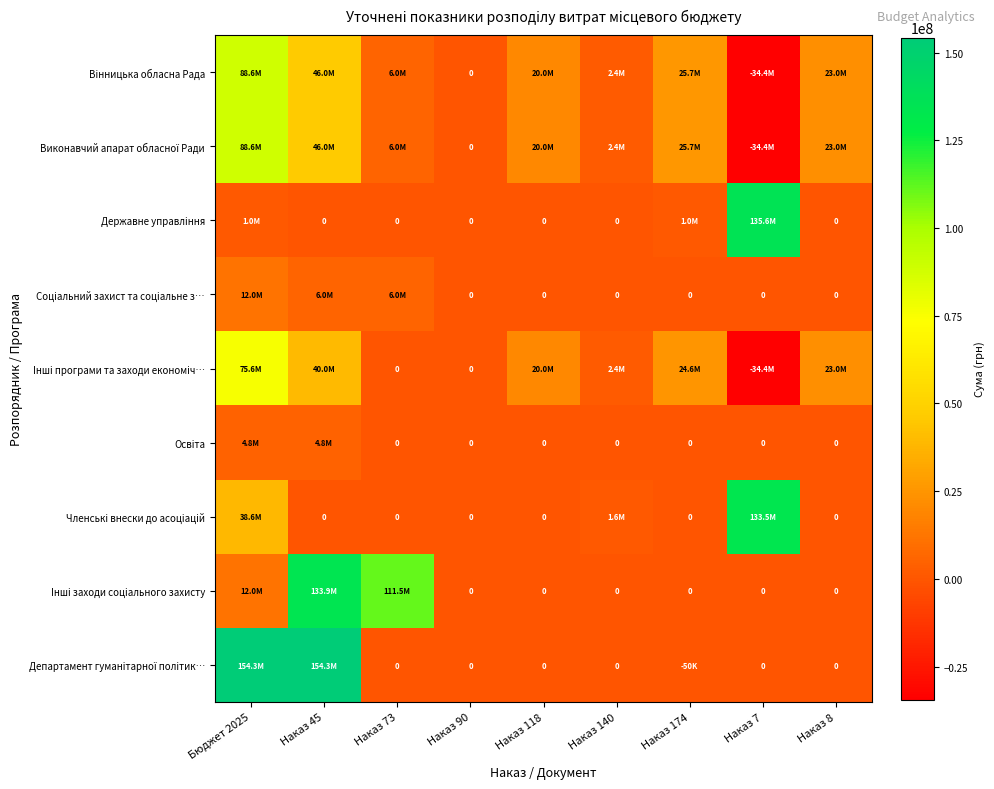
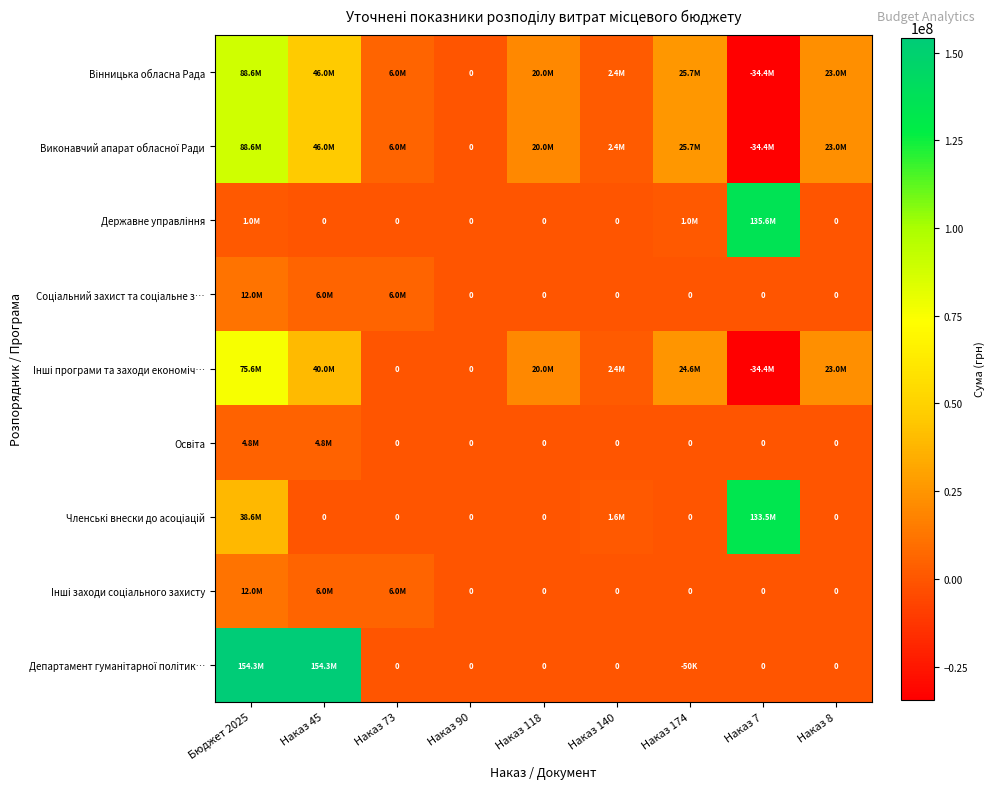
  {
    "Вінницька обласна Рада": {
      "Бюджет 2025": "88.6M",
      "Наказ 45": "46.0M",
      "Наказ 73": "6.0M",
      "Наказ 90": "0",
      "Наказ 118": "20.0M",
      "Наказ 140": "2.4M",
      "Наказ 174": "25.7M",
      "Наказ 7": "-34.4M",
      "Наказ 8": "23.0M"
    },
    "Виконавчий апарат обласної Ради": {
      "Бюджет 2025": "88.6M",
      "Наказ 45": "46.0M",
      "Наказ 73": "6.0M",
      "Наказ 90": "0",
      "Наказ 118": "20.0M",
      "Наказ 140": "2.4M",
      "Наказ 174": "25.7M",
      "Наказ 7": "-34.4M",
      "Наказ 8": "23.0M"
    },
    "Державне управління": {
      "Бюджет 2025": "1.0M",
      "Наказ 45": "0",
      "Наказ 73": "0",
      "Наказ 90": "0",
      "Наказ 118": "0",
      "Наказ 140": "0",
      "Наказ 174": "1.0M",
      "Наказ 7": "135.6M",
      "Наказ 8": "0"
    },
    "Соціальний захист та соціальне з…": {
      "Бюджет 2025": "12.0M",
      "Наказ 45": "6.0M",
      "Наказ 73": "6.0M",
      "Наказ 90": "0",
      "Наказ 118": "0",
      "Наказ 140": "0",
      "Наказ 174": "0",
      "Наказ 7": "0",
      "Наказ 8": "0"
    },
    "Інші програми та заходи економіч…": {
      "Бюджет 2025": "75.6M",
      "Наказ 45": "40.0M",
      "Наказ 73": "0",
      "Наказ 90": "0",
      "Наказ 118": "20.0M",
      "Наказ 140": "2.4M",
      "Наказ 174": "24.6M",
      "Наказ 7": "-34.4M",
      "Наказ 8": "23.0M"
    },
    "Освіта": {
      "Бюджет 2025": "4.8M",
      "Наказ 45": "4.8M",
      "Наказ 73": "0",
      "Наказ 90": "0",
      "Наказ 118": "0",
      "Наказ 140": "0",
      "Наказ 174": "0",
      "Наказ 7": "0",
      "Наказ 8": "0"
    },
    "Членські внески до асоціацій": {
      "Бюджет 2025": "38.6M",
      "Наказ 45": "0",
      "Наказ 73": "0",
      "Наказ 90": "0",
      "Наказ 118": "0",
      "Наказ 140": "1.6M",
      "Наказ 174": "0",
      "Наказ 7": "133.5M",
      "Наказ 8": "0"
    },
    "Інші заходи соціального захисту": {
      "Бюджет 2025": "12.0M",
-     "Наказ 45": "133.9M",
-     "Наказ 73": "111.5M",
+     "Наказ 45": "6.0M",
+     "Наказ 73": "6.0M",
      "Наказ 90": "0",
      "Наказ 118": "0",
      "Наказ 140": "0",
      "Наказ 174": "0",
      "Наказ 7": "0",
      "Наказ 8": "0"
    },
    "Департамент гуманітарної політик…": {
      "Бюджет 2025": "154.3M",
      "Наказ 45": "154.3M",
      "Наказ 73": "0",
      "Наказ 90": "0",
      "Наказ 118": "0",
      "Наказ 140": "0",
      "Наказ 174": "-50K",
      "Наказ 7": "0",
      "Наказ 8": "0"
    }
  }
